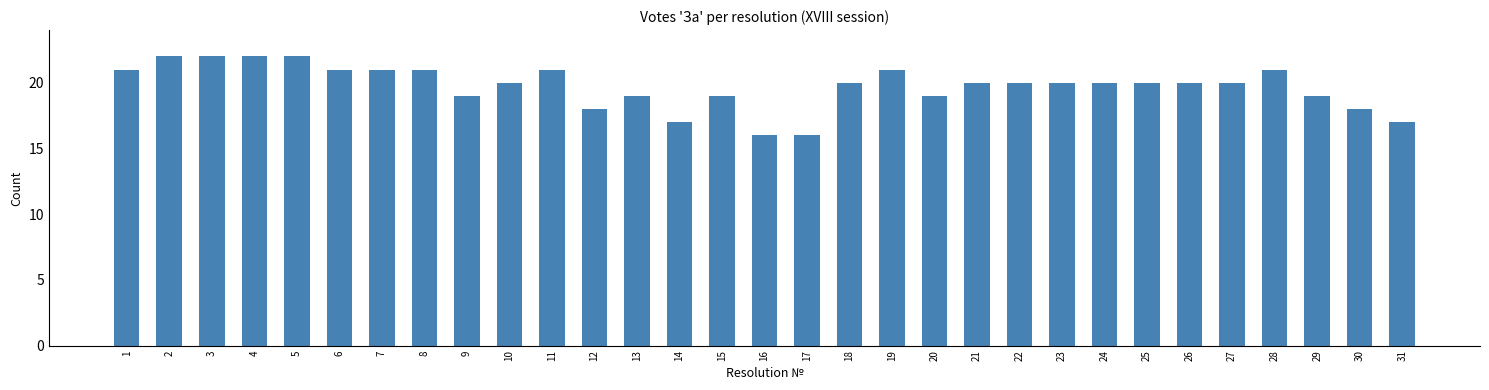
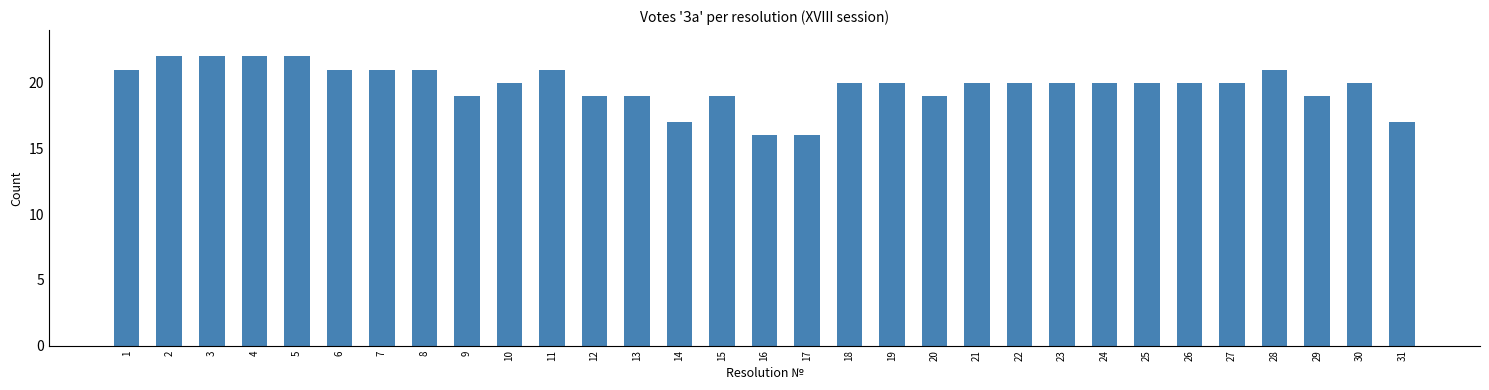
  {
    "1": 21,
    "2": 22,
    "3": 22,
    "4": 22,
    "5": 22,
    "6": 21,
    "7": 21,
    "8": 21,
    "9": 19,
    "10": 20,
    "11": 21,
-   "12": 18,
+   "12": 19,
    "13": 19,
    "14": 17,
    "15": 19,
    "16": 16,
    "17": 16,
    "18": 20,
-   "19": 21,
+   "19": 20,
    "20": 19,
    "21": 20,
    "22": 20,
    "23": 20,
    "24": 20,
    "25": 20,
    "26": 20,
    "27": 20,
    "28": 21,
    "29": 19,
-   "30": 18,
+   "30": 20,
    "31": 17
  }
